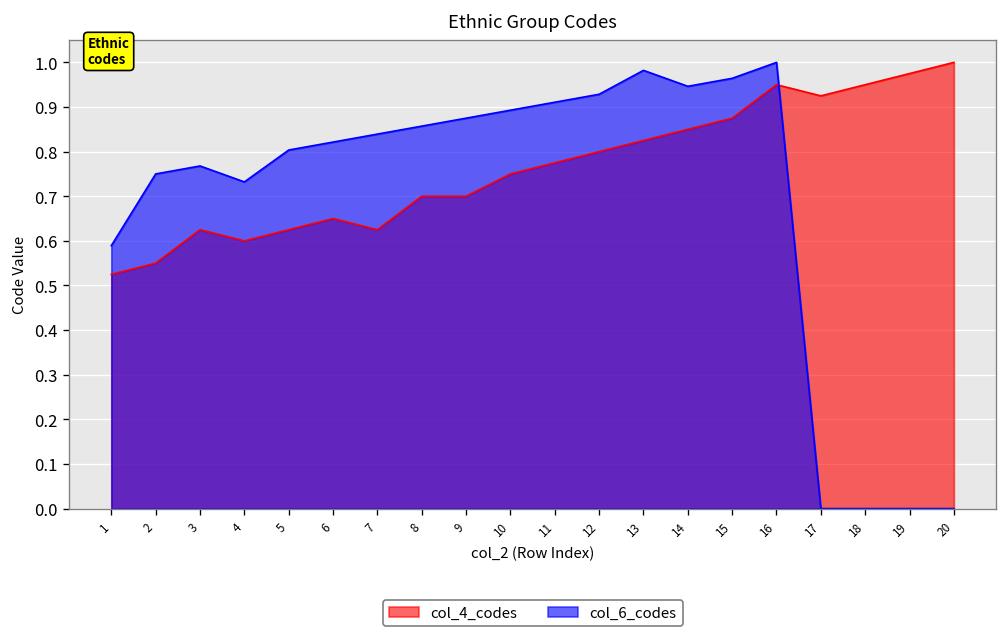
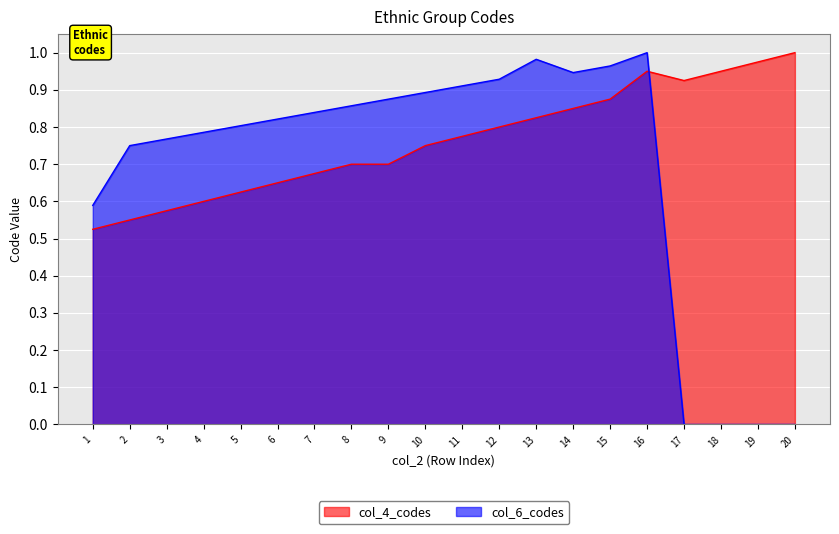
  {
    "col_4_codes": {
      "1": 0.53,
      "2": 0.55,
-     "3": 0.63,
+     "3": 0.58,
      "4": 0.60,
      "5": 0.63,
      "6": 0.65,
-     "7": 0.63,
+     "7": 0.68,
      "8": 0.70,
      "9": 0.70,
      "10": 0.75,
      "11": 0.78,
      "12": 0.80,
      "13": 0.83,
      "14": 0.85,
      "15": 0.88,
      "16": 0.95,
      "17": 0.93,
      "18": 0.95,
      "19": 0.98,
      "20": 1.00
    },
    "col_6_codes": {
      "1": 0.59,
      "2": 0.75,
      "3": 0.77,
-     "4": 0.73,
+     "4": 0.79,
      "5": 0.80,
      "6": 0.82,
      "7": 0.84,
      "8": 0.86,
      "9": 0.88,
      "10": 0.89,
      "11": 0.91,
      "12": 0.93,
      "13": 0.98,
      "14": 0.95,
      "15": 0.96,
      "16": 1.00,
      "17": 0.00,
      "18": 0.00,
      "19": 0.00,
      "20": 0.00
    }
  }
